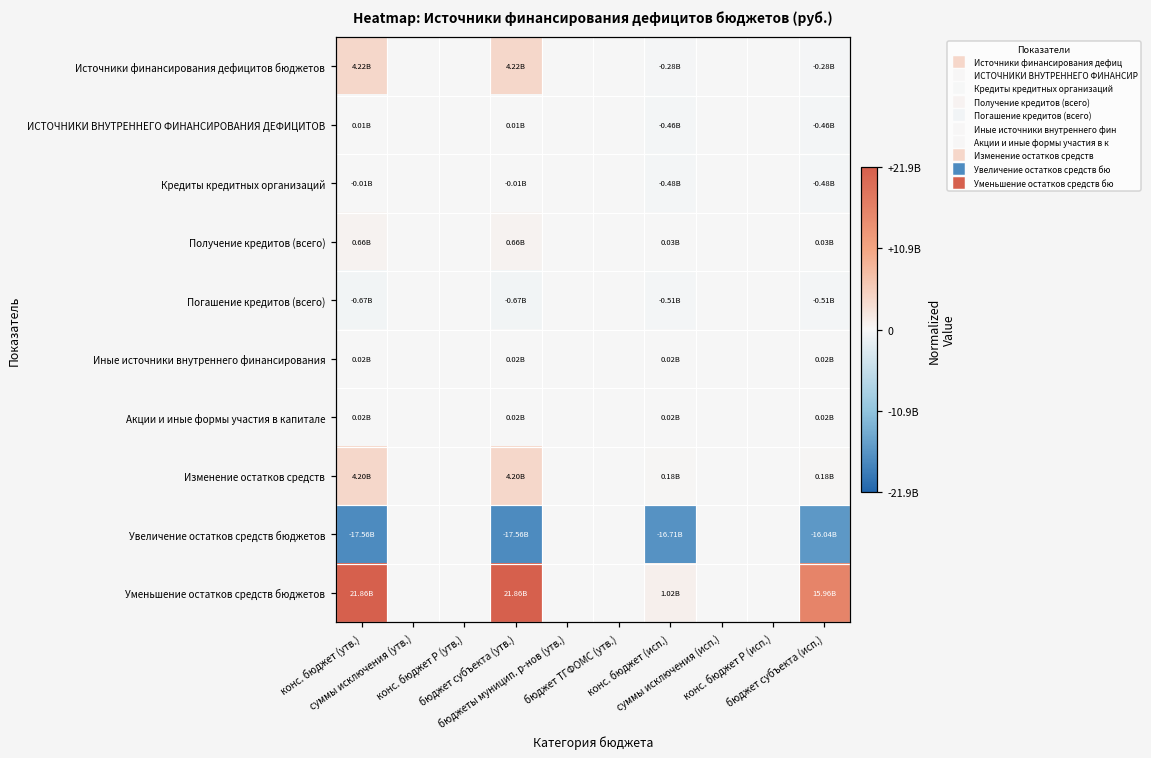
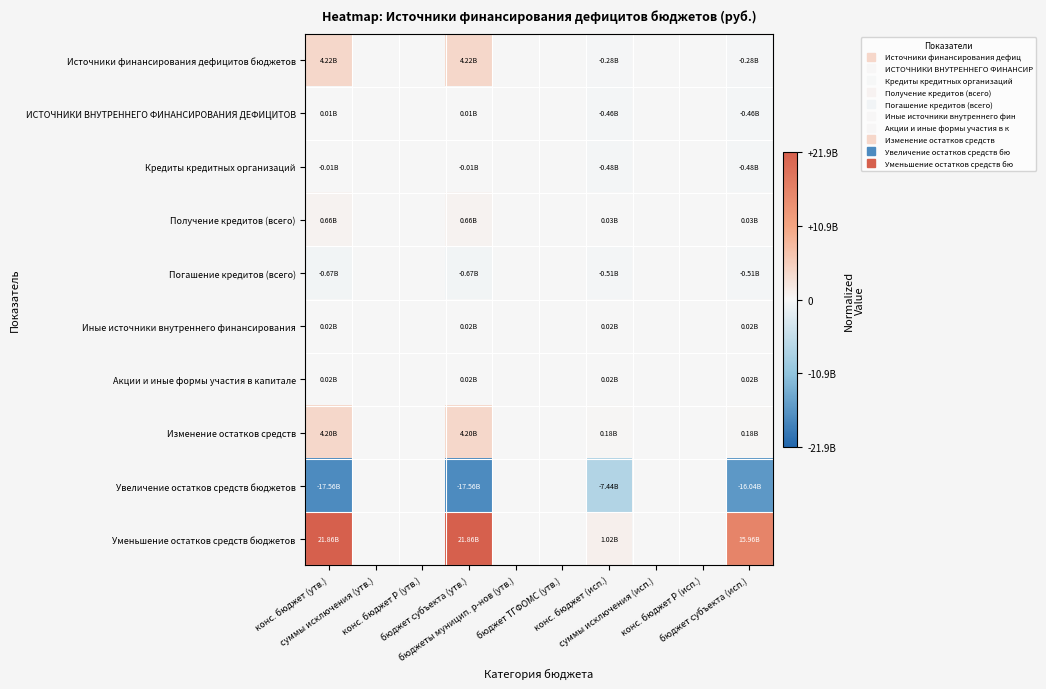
  {
    "Источники финансирования дефицитов бюджетов": {
      "конс. бюджет (утв.)": "4.22B",
      "бюджет субъекта (утв.)": "4.22B",
      "конс. бюджет (исп.)": "-0.28B",
      "бюджет субъекта (исп.)": "-0.28B"
    },
    "ИСТОЧНИКИ ВНУТРЕННЕГО ФИНАНСИРОВАНИЯ ДЕФИЦИТОВ": {
      "конс. бюджет (утв.)": "0.01B",
      "бюджет субъекта (утв.)": "0.01B",
      "конс. бюджет (исп.)": "-0.46B",
      "бюджет субъекта (исп.)": "-0.46B"
    },
    "Кредиты кредитных организаций": {
      "конс. бюджет (утв.)": "-0.01B",
      "бюджет субъекта (утв.)": "-0.01B",
      "конс. бюджет (исп.)": "-0.48B",
      "бюджет субъекта (исп.)": "-0.48B"
    },
    "Получение кредитов (всего)": {
      "конс. бюджет (утв.)": "0.66B",
      "бюджет субъекта (утв.)": "0.66B",
      "конс. бюджет (исп.)": "0.03B",
      "бюджет субъекта (исп.)": "0.03B"
    },
    "Погашение кредитов (всего)": {
      "конс. бюджет (утв.)": "-0.67B",
      "бюджет субъекта (утв.)": "-0.67B",
      "конс. бюджет (исп.)": "-0.51B",
      "бюджет субъекта (исп.)": "-0.51B"
    },
    "Иные источники внутреннего финансирования": {
      "конс. бюджет (утв.)": "0.02B",
      "бюджет субъекта (утв.)": "0.02B",
      "конс. бюджет (исп.)": "0.02B",
      "бюджет субъекта (исп.)": "0.02B"
    },
    "Акции и иные формы участия в капитале": {
      "конс. бюджет (утв.)": "0.02B",
      "бюджет субъекта (утв.)": "0.02B",
      "конс. бюджет (исп.)": "0.02B",
      "бюджет субъекта (исп.)": "0.02B"
    },
    "Изменение остатков средств": {
      "конс. бюджет (утв.)": "4.20B",
      "бюджет субъекта (утв.)": "4.20B",
      "конс. бюджет (исп.)": "0.18B",
      "бюджет субъекта (исп.)": "0.18B"
    },
    "Увеличение остатков средств бюджетов": {
      "конс. бюджет (утв.)": "-17.56B",
      "бюджет субъекта (утв.)": "-17.56B",
-     "конс. бюджет (исп.)": "-16.71B",
+     "конс. бюджет (исп.)": "-7.44B",
      "бюджет субъекта (исп.)": "-16.04B"
    },
    "Уменьшение остатков средств бюджетов": {
      "конс. бюджет (утв.)": "21.86B",
      "бюджет субъекта (утв.)": "21.86B",
      "конс. бюджет (исп.)": "1.02B",
      "бюджет субъекта (исп.)": "15.96B"
    }
  }
